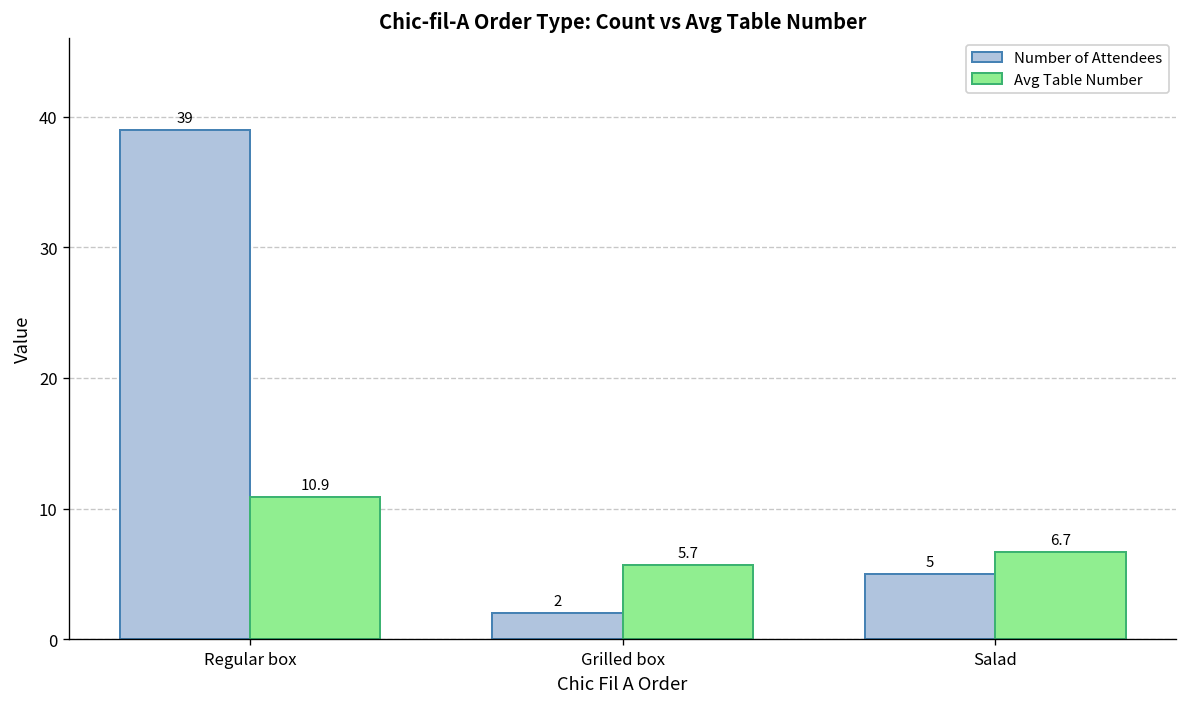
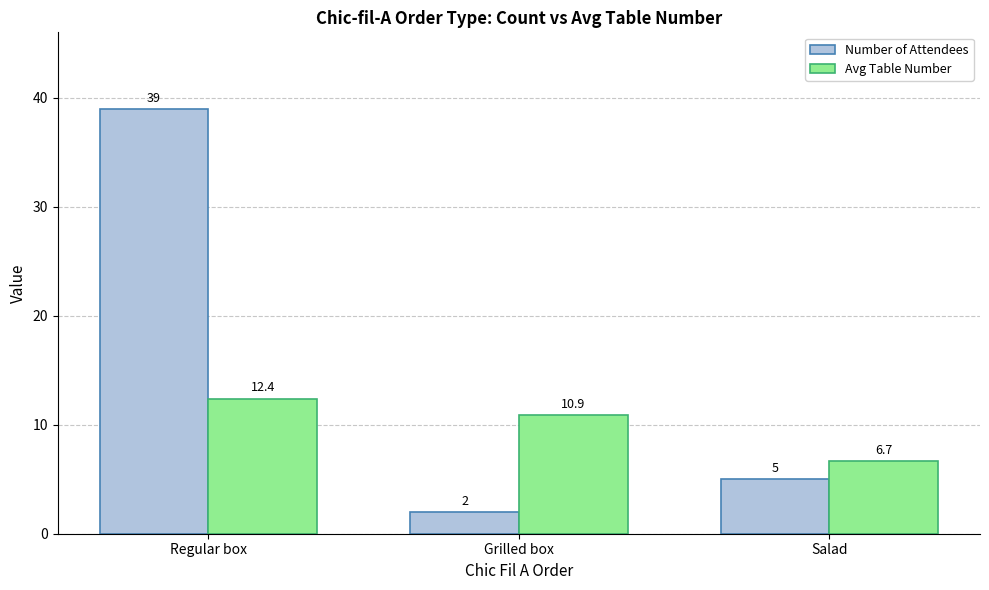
  {
    "Number of Attendees": {
      "Regular box": 39,
      "Grilled box": 2,
      "Salad": 5
    },
    "Avg Table Number": {
-     "Regular box": 10.9,
-     "Grilled box": 5.7,
+     "Regular box": 12.4,
+     "Grilled box": 10.9,
      "Salad": 6.7
    }
  }
